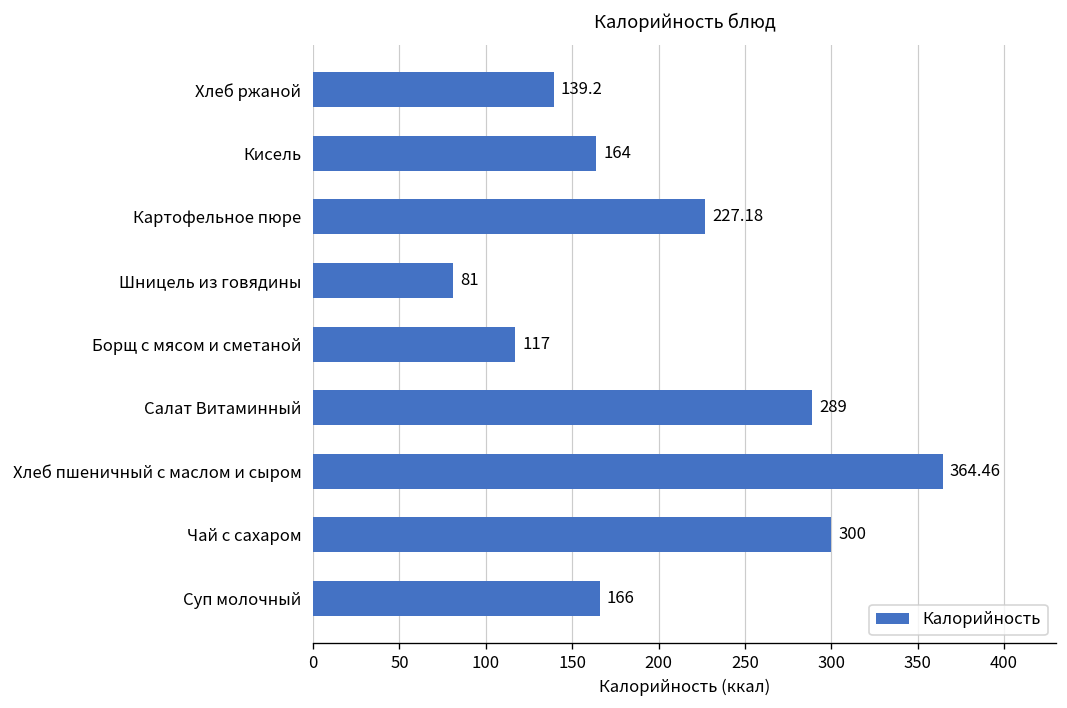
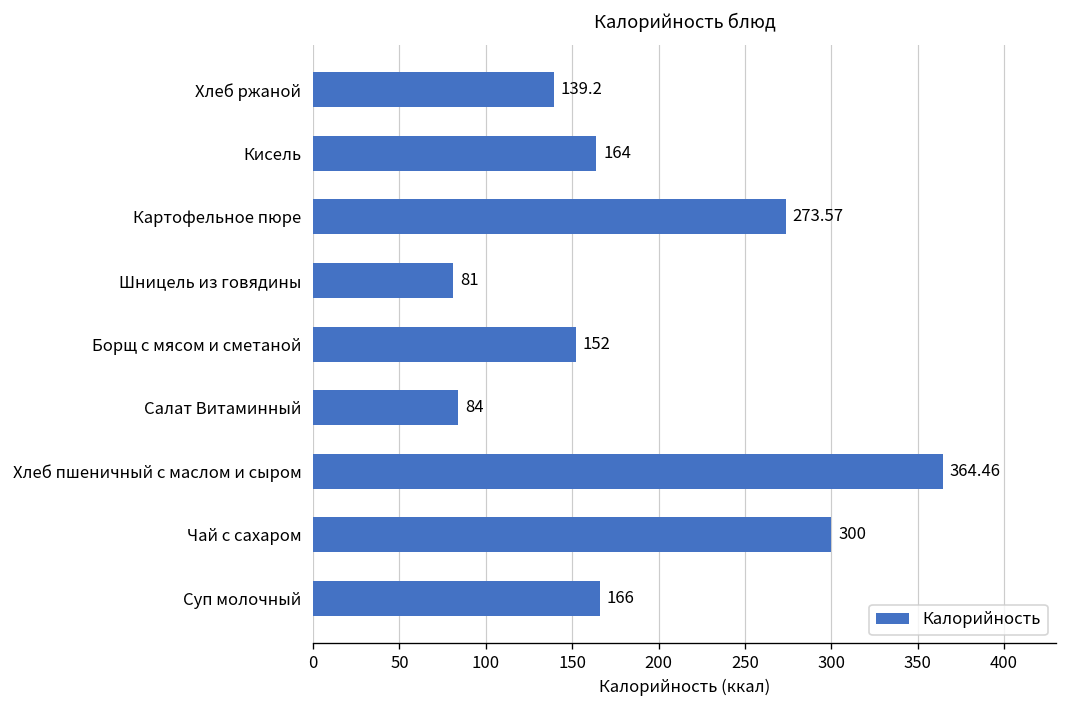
  {
    "Хлеб ржаной": 139.2,
    "Кисель": 164,
-   "Картофельное пюре": 227.18,
+   "Картофельное пюре": 273.57,
    "Шницель из говядины": 81,
-   "Борщ с мясом и сметаной": 117,
-   "Салат Витаминный": 289,
+   "Борщ с мясом и сметаной": 152,
+   "Салат Витаминный": 84,
    "Хлеб пшеничный с маслом и сыром": 364.46,
    "Чай с сахаром": 300,
    "Суп молочный": 166
  }
